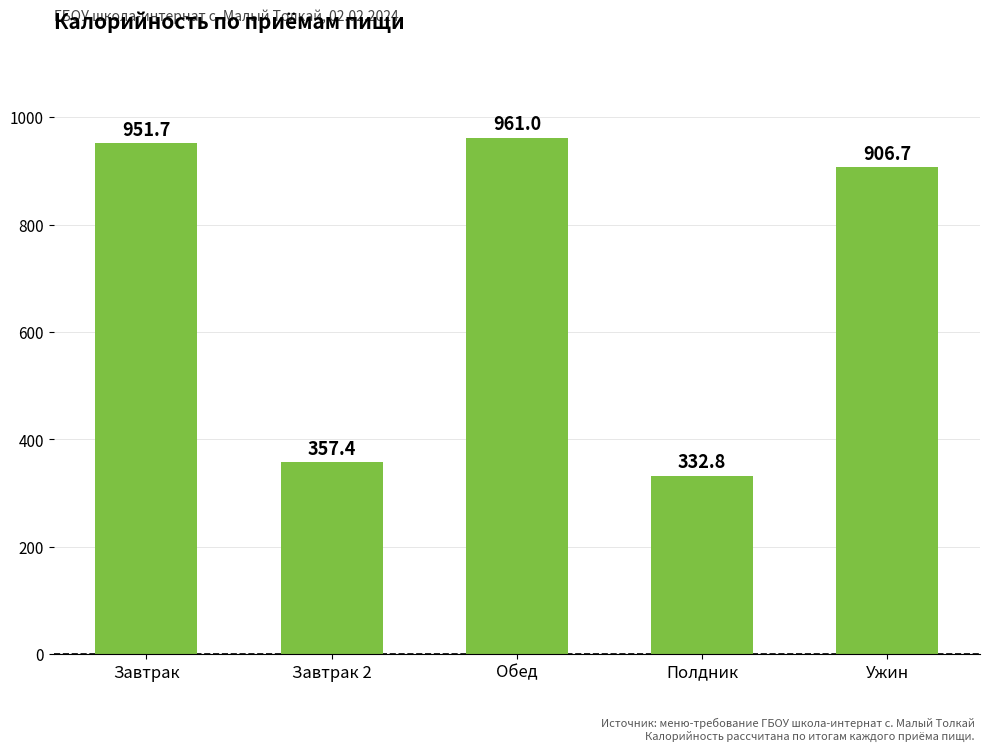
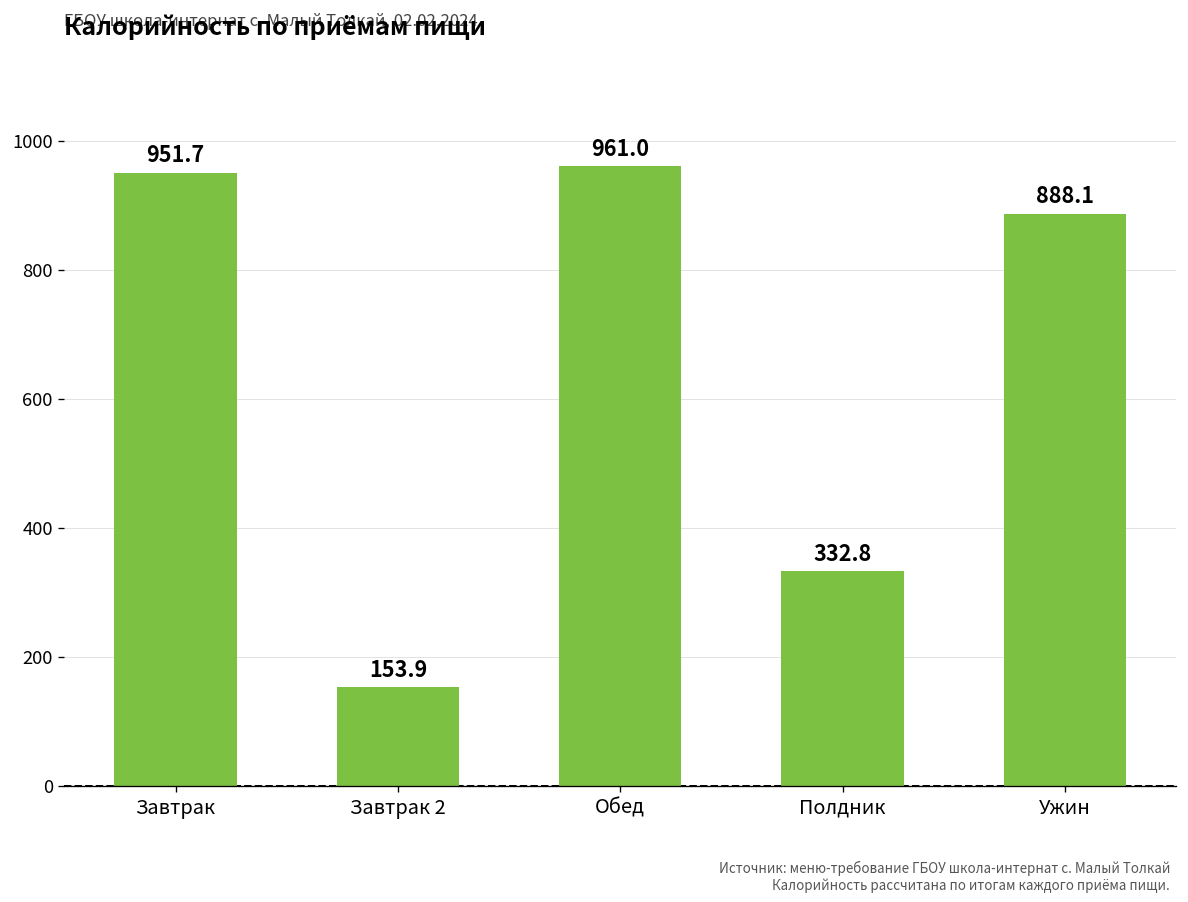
  {
    "Завтрак": 951.7,
-   "Завтрак 2": 357.4,
+   "Завтрак 2": 153.9,
    "Обед": 961.0,
    "Полдник": 332.8,
-   "Ужин": 906.7
+   "Ужин": 888.1
  }
